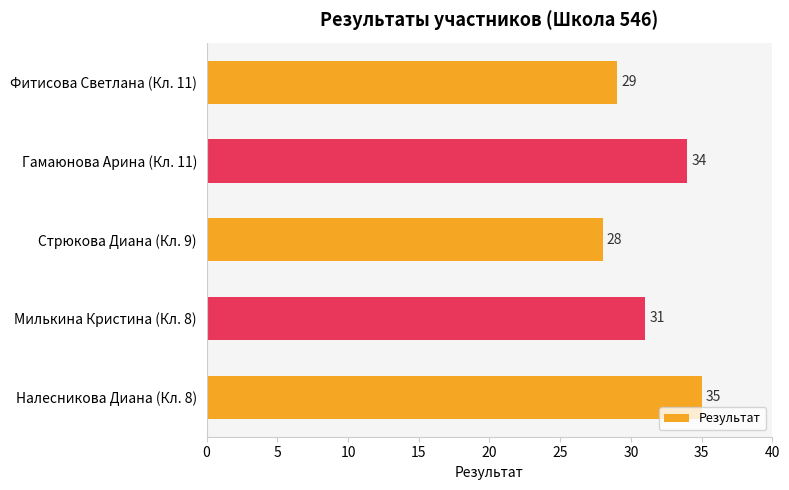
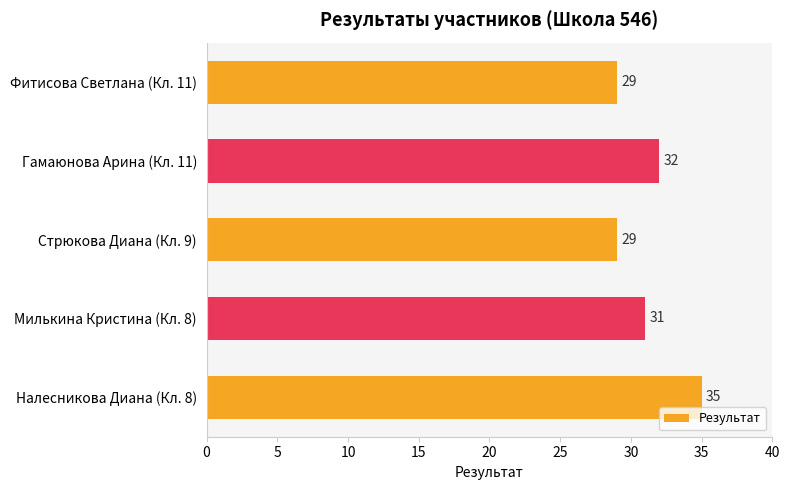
  {
    "Фитисова Светлана (Кл. 11)": 29,
-   "Гамаюнова Арина (Кл. 11)": 34,
-   "Стрюкова Диана (Кл. 9)": 28,
+   "Гамаюнова Арина (Кл. 11)": 32,
+   "Стрюкова Диана (Кл. 9)": 29,
    "Милькина Кристина (Кл. 8)": 31,
    "Налесникова Диана (Кл. 8)": 35
  }
